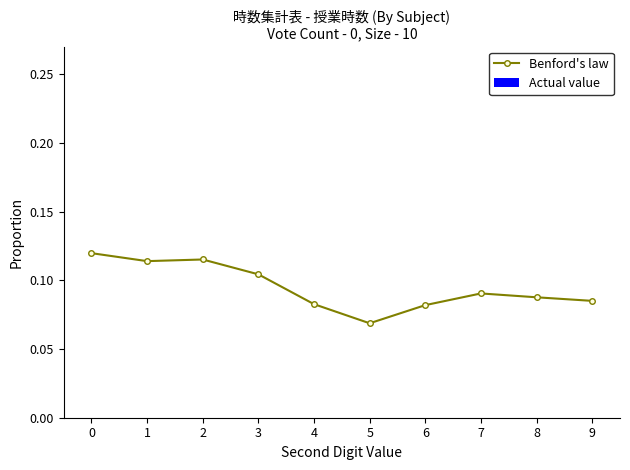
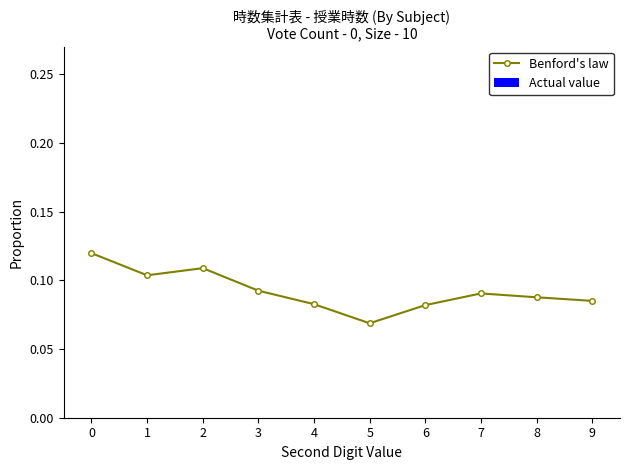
  {
    "Benford's law": {
      "0": 0.120,
-     "1": 0.114,
-     "2": 0.115,
-     "3": 0.104,
+     "1": 0.104,
+     "2": 0.109,
+     "3": 0.092,
      "4": 0.083,
      "5": 0.069,
      "6": 0.082,
      "7": 0.090,
      "8": 0.088,
      "9": 0.085
    },
    "Actual value": {
      "0": 0.000,
      "1": 0.000,
      "2": 0.000,
      "3": 0.000,
      "4": 0.000,
      "5": 0.000,
      "6": 0.000,
      "7": 0.000,
      "8": 0.000,
      "9": 0.000
    }
  }
